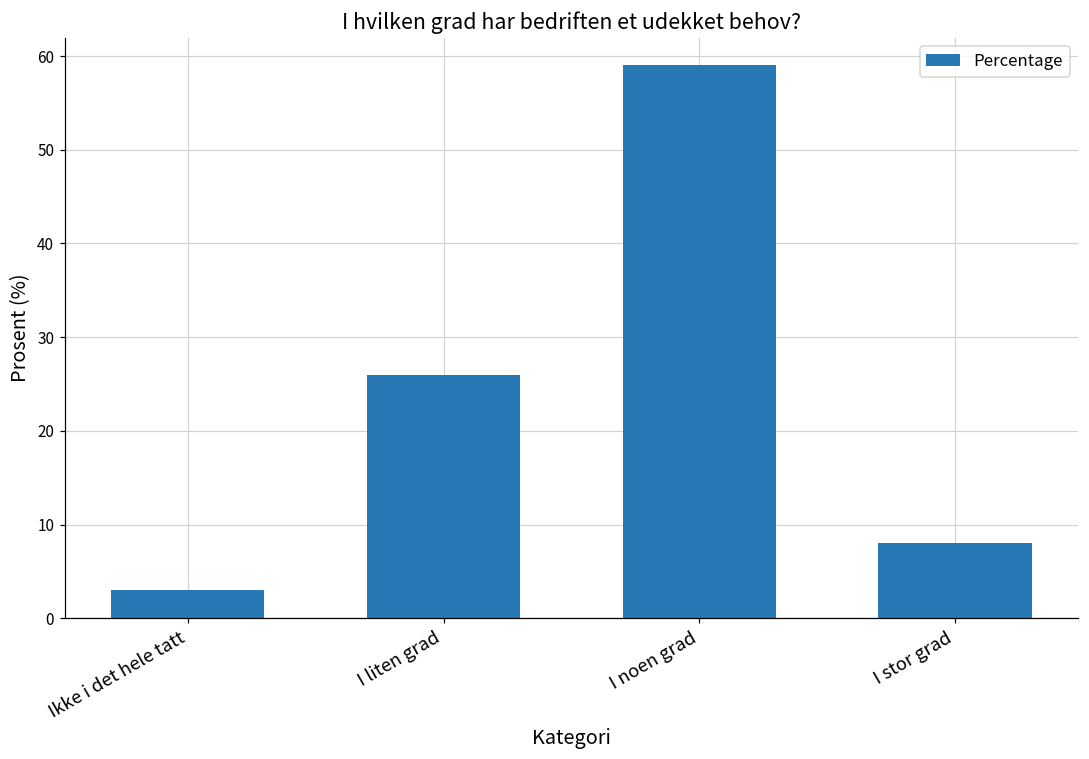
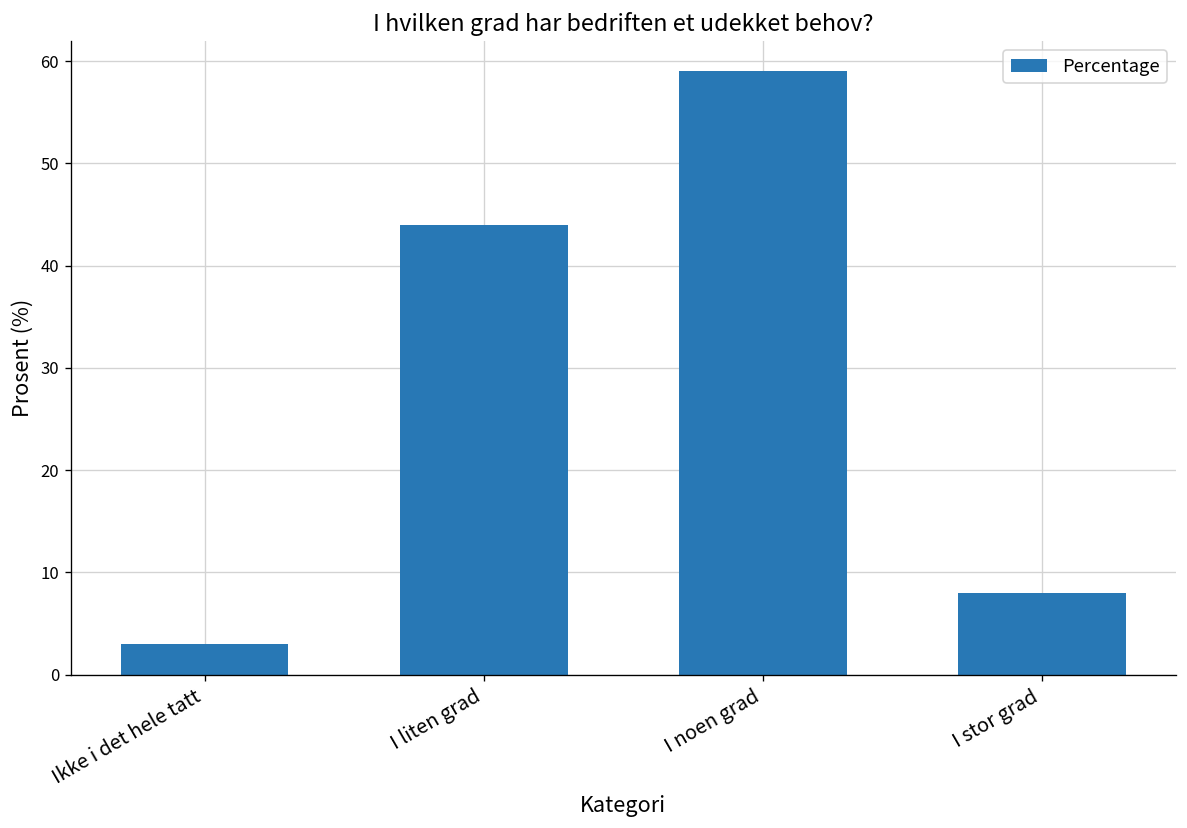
  {
    "Ikke i det hele tatt": 3,
-   "I liten grad": 26,
+   "I liten grad": 44,
    "I noen grad": 59,
    "I stor grad": 8
  }
